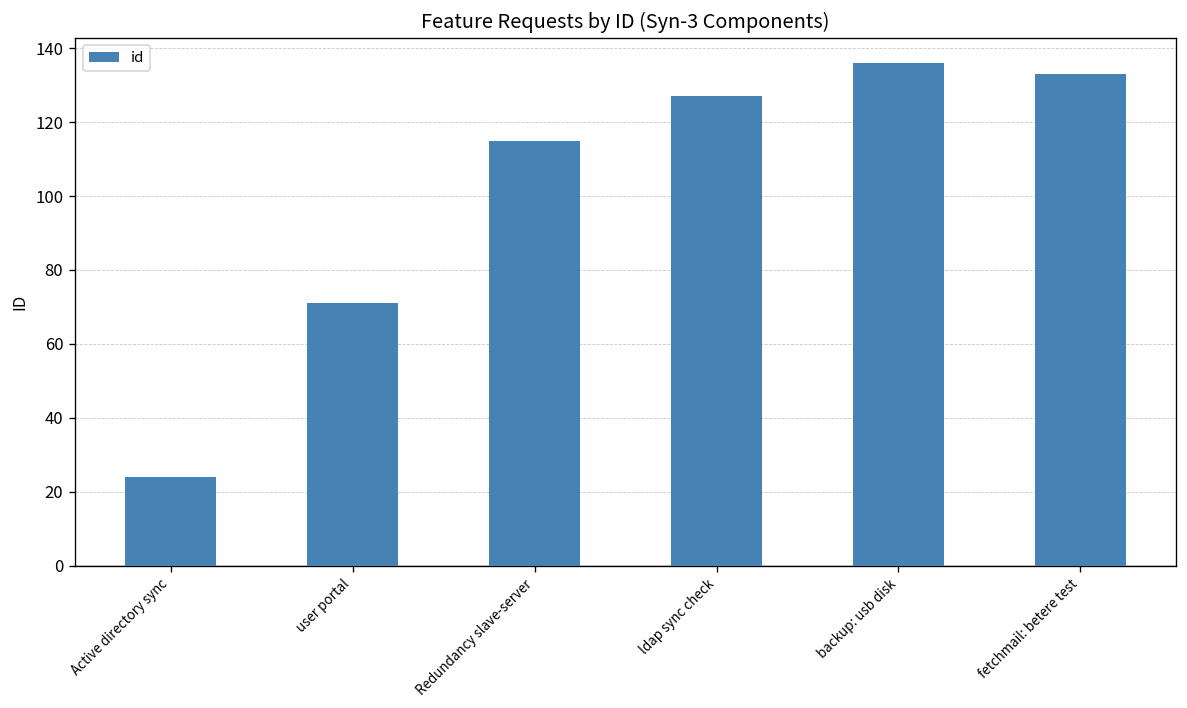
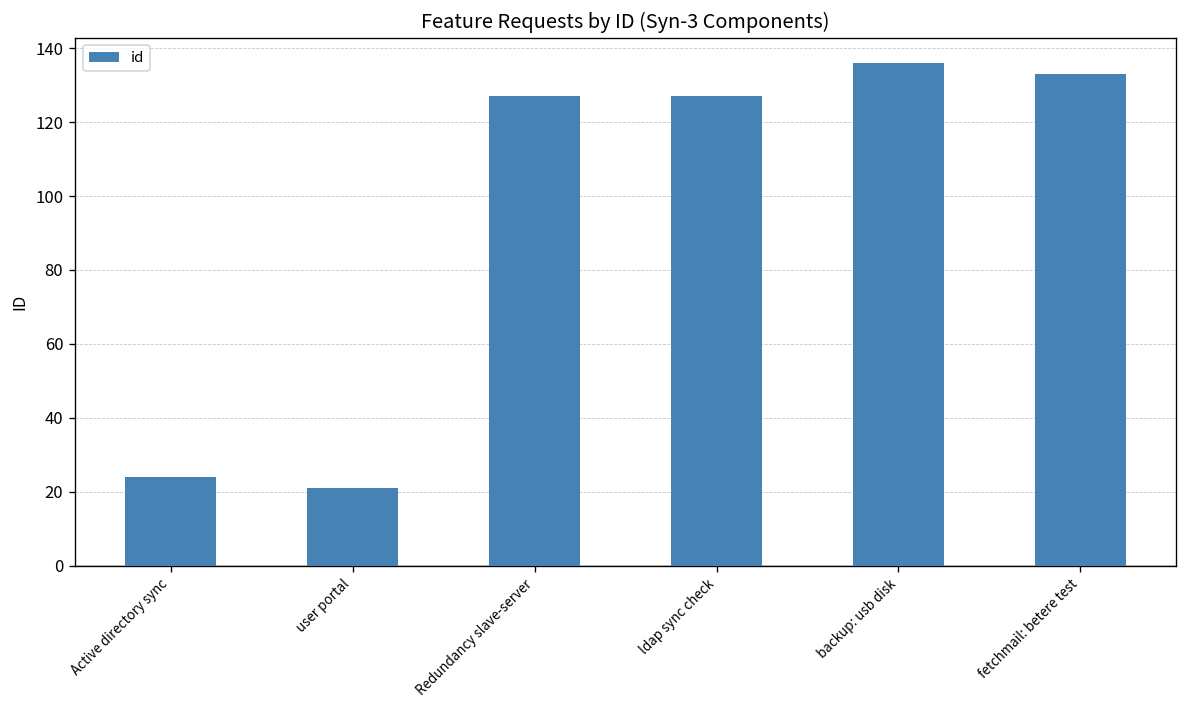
  {
    "Active directory sync": 24,
-   "user portal": 71,
-   "Redundancy slave-server": 115,
+   "user portal": 21,
+   "Redundancy slave-server": 127,
    "ldap sync check": 127,
    "backup: usb disk": 136,
    "fetchmail: betere test": 133
  }
